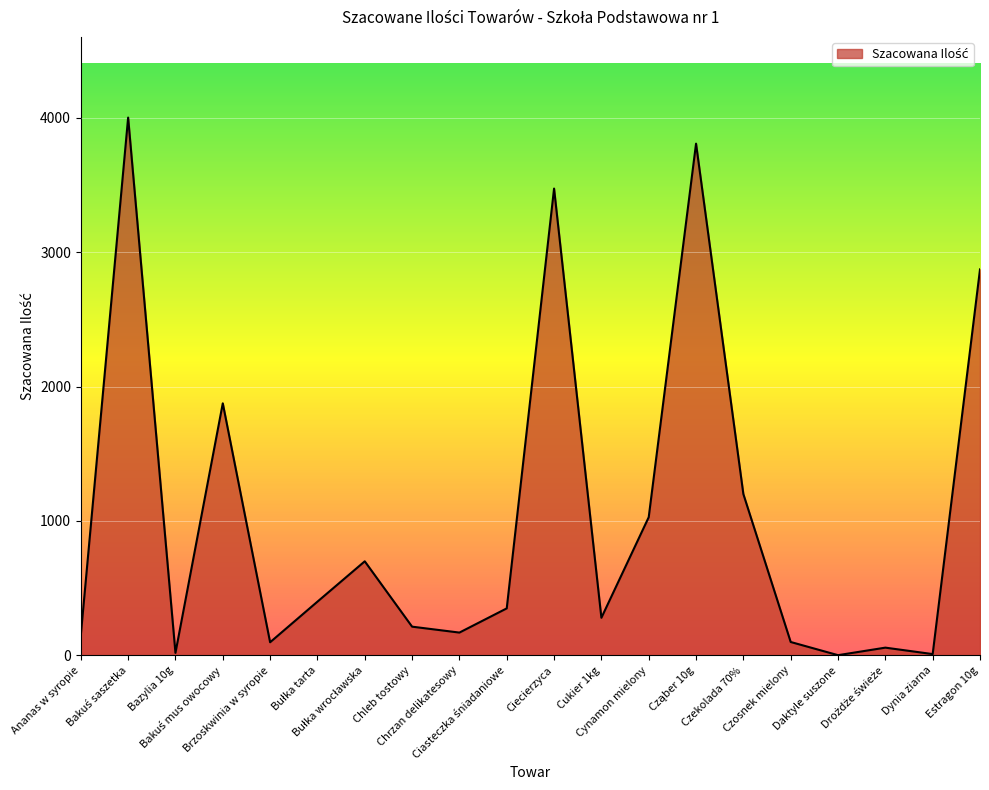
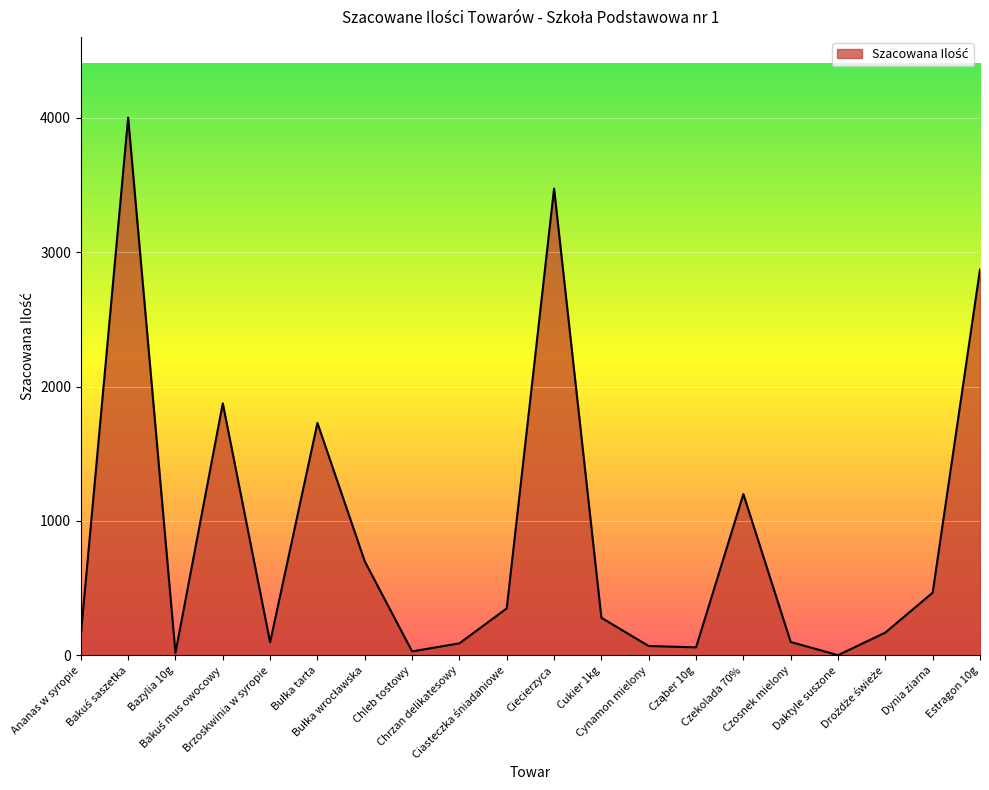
  {
    "Ananas w syropie": 150,
    "Bakuś saszetka": 4000,
    "Bazylia 10g": 20,
    "Bakuś mus owocowy": 1880,
    "Brzoskwinia w syropie": 100,
-   "Bułka tarta": 400,
+   "Bułka tarta": 1730,
    "Bułka wrocławska": 700,
-   "Chleb tostowy": 210,
-   "Chrzan delikatesowy": 170,
+   "Chleb tostowy": 30,
+   "Chrzan delikatesowy": 90,
    "Ciasteczka śniadaniowe": 350,
    "Ciecierzyca": 3470,
    "Cukier 1kg": 280,
-   "Cynamon mielony": 1030,
-   "Cząber 10g": 3810,
+   "Cynamon mielony": 70,
+   "Cząber 10g": 60,
    "Czekolada 70%": 1200,
    "Czosnek mielony": 100,
    "Daktyle suszone": 0,
-   "Drożdże świeże": 60,
-   "Dynia ziarna": 10,
+   "Drożdże świeże": 170,
+   "Dynia ziarna": 470,
    "Estragon 10g": 2870
  }
